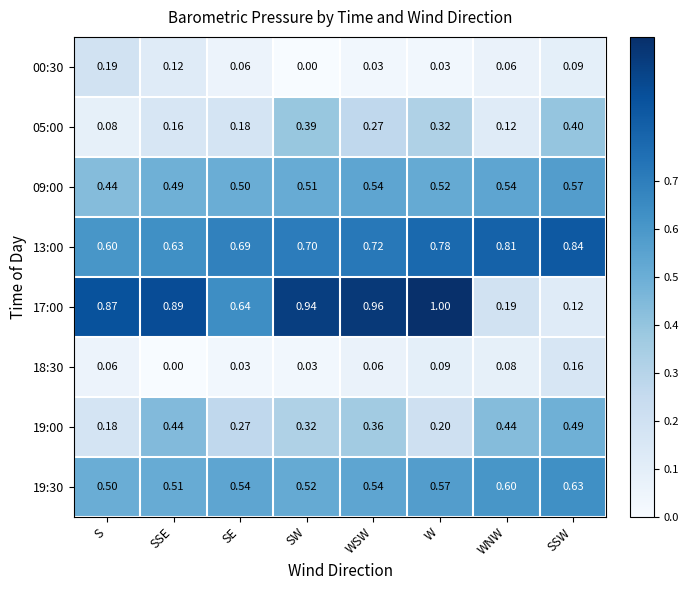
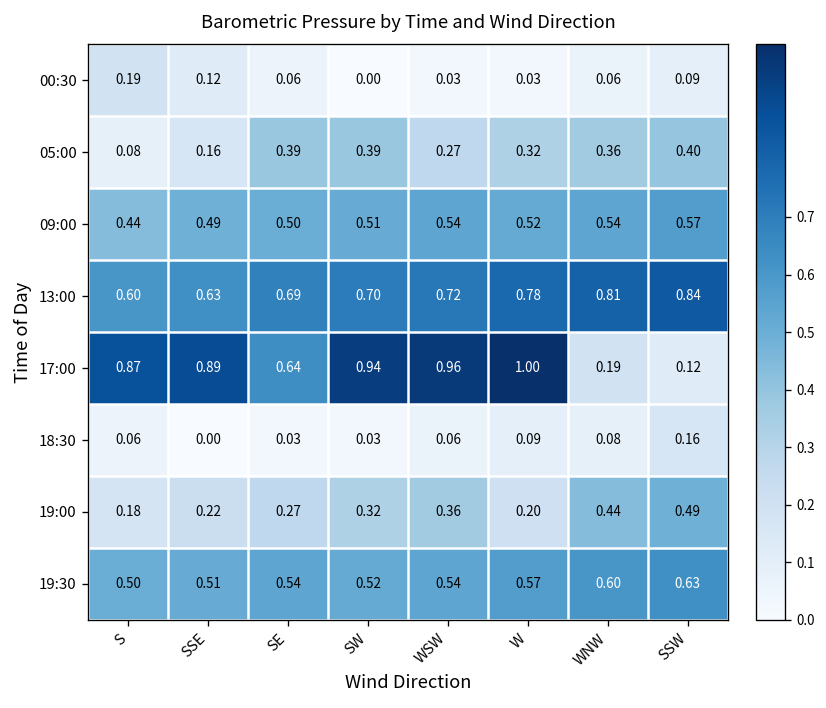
  {
    "00:30": {
      "S": 0.19,
      "SSE": 0.12,
      "SE": 0.06,
      "SW": 0.00,
      "WSW": 0.03,
      "W": 0.03,
      "WNW": 0.06,
      "SSW": 0.09
    },
    "05:00": {
      "S": 0.08,
      "SSE": 0.16,
-     "SE": 0.18,
+     "SE": 0.39,
      "SW": 0.39,
      "WSW": 0.27,
      "W": 0.32,
-     "WNW": 0.12,
+     "WNW": 0.36,
      "SSW": 0.40
    },
    "09:00": {
      "S": 0.44,
      "SSE": 0.49,
      "SE": 0.50,
      "SW": 0.51,
      "WSW": 0.54,
      "W": 0.52,
      "WNW": 0.54,
      "SSW": 0.57
    },
    "13:00": {
      "S": 0.60,
      "SSE": 0.63,
      "SE": 0.69,
      "SW": 0.70,
      "WSW": 0.72,
      "W": 0.78,
      "WNW": 0.81,
      "SSW": 0.84
    },
    "17:00": {
      "S": 0.87,
      "SSE": 0.89,
      "SE": 0.64,
      "SW": 0.94,
      "WSW": 0.96,
      "W": 1.00,
      "WNW": 0.19,
      "SSW": 0.12
    },
    "18:30": {
      "S": 0.06,
      "SSE": 0.00,
      "SE": 0.03,
      "SW": 0.03,
      "WSW": 0.06,
      "W": 0.09,
      "WNW": 0.08,
      "SSW": 0.16
    },
    "19:00": {
      "S": 0.18,
-     "SSE": 0.44,
+     "SSE": 0.22,
      "SE": 0.27,
      "SW": 0.32,
      "WSW": 0.36,
      "W": 0.20,
      "WNW": 0.44,
      "SSW": 0.49
    },
    "19:30": {
      "S": 0.50,
      "SSE": 0.51,
      "SE": 0.54,
      "SW": 0.52,
      "WSW": 0.54,
      "W": 0.57,
      "WNW": 0.60,
      "SSW": 0.63
    }
  }
